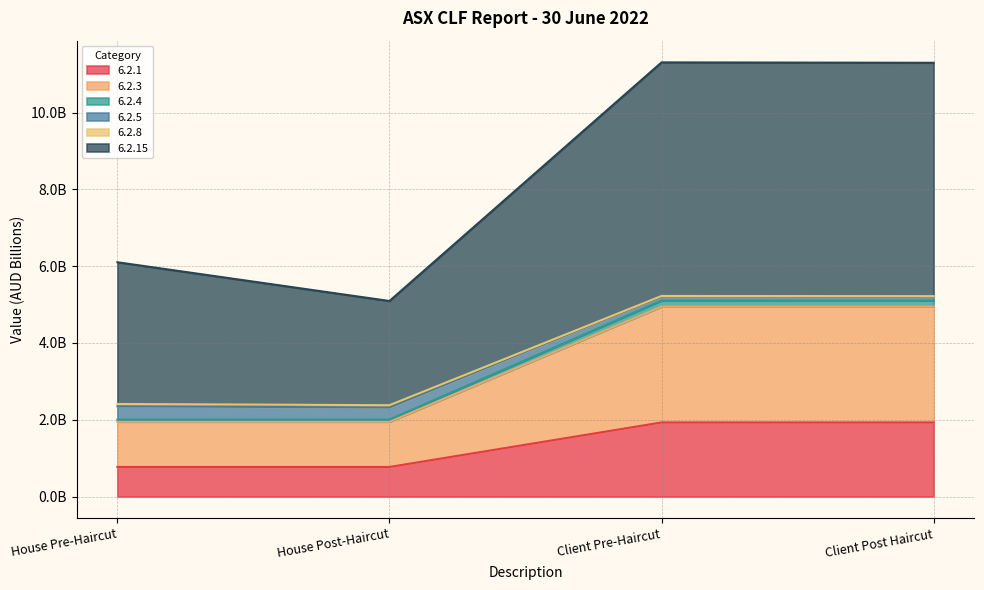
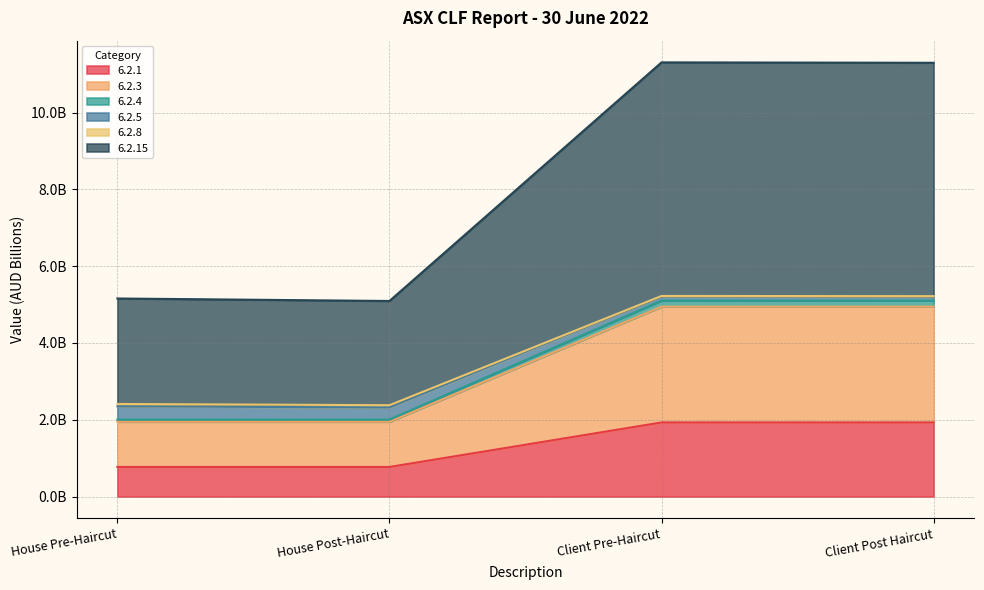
  {
    "6.2.1": {
      "House Pre-Haircut": 800000000,
      "House Post-Haircut": 800000000,
      "Client Pre-Haircut": 1900000000,
      "Client Post Haircut": 1900000000
    },
    "6.2.15": {
-     "House Pre-Haircut": 3700000000,
+     "House Pre-Haircut": 2700000000,
      "House Post-Haircut": 2700000000,
      "Client Pre-Haircut": 6100000000,
      "Client Post Haircut": 6100000000
    }
  }
